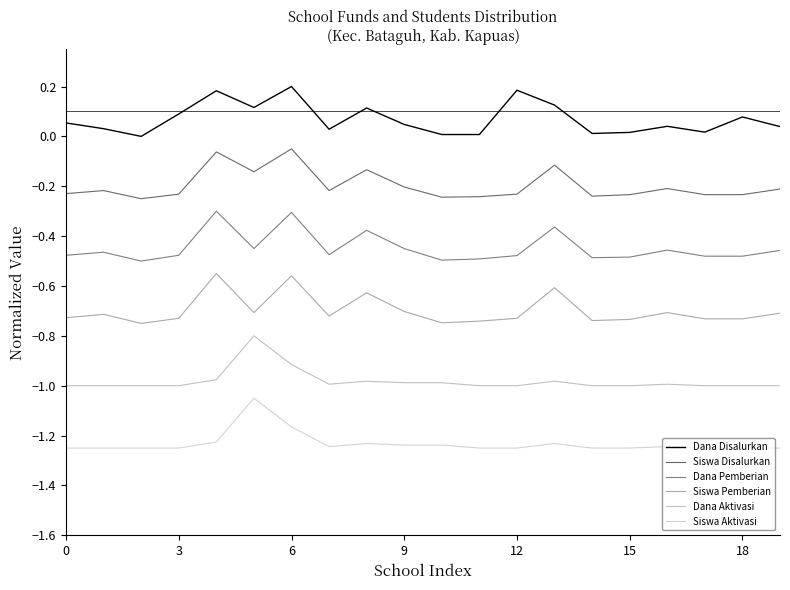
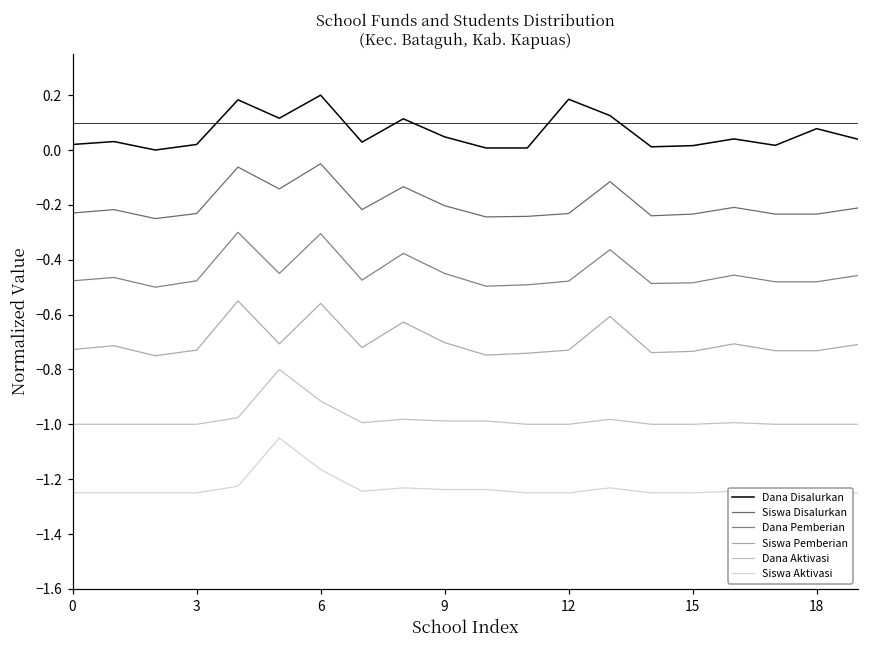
  {
    "Dana Disalurkan": {
-     "0": 0.05,
-     "3": 0.09,
+     "0": 0.02,
+     "3": 0.02,
      "6": 0.20,
      "9": 0.05,
      "12": 0.19,
      "15": 0.02,
      "18": 0.08
    }
  }
